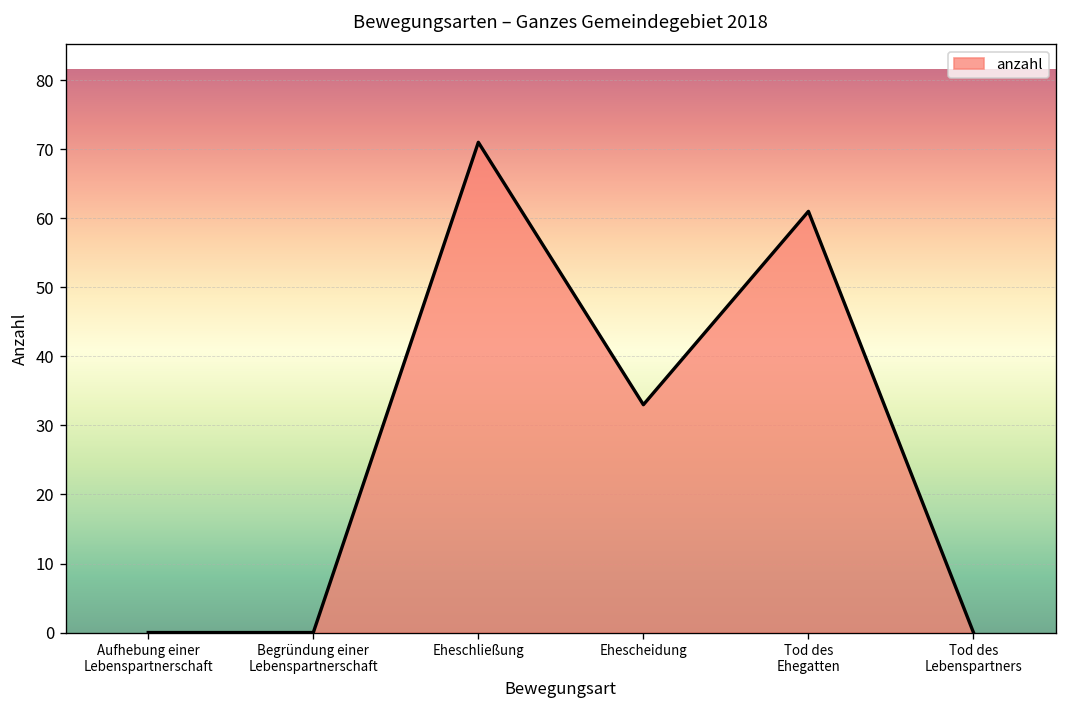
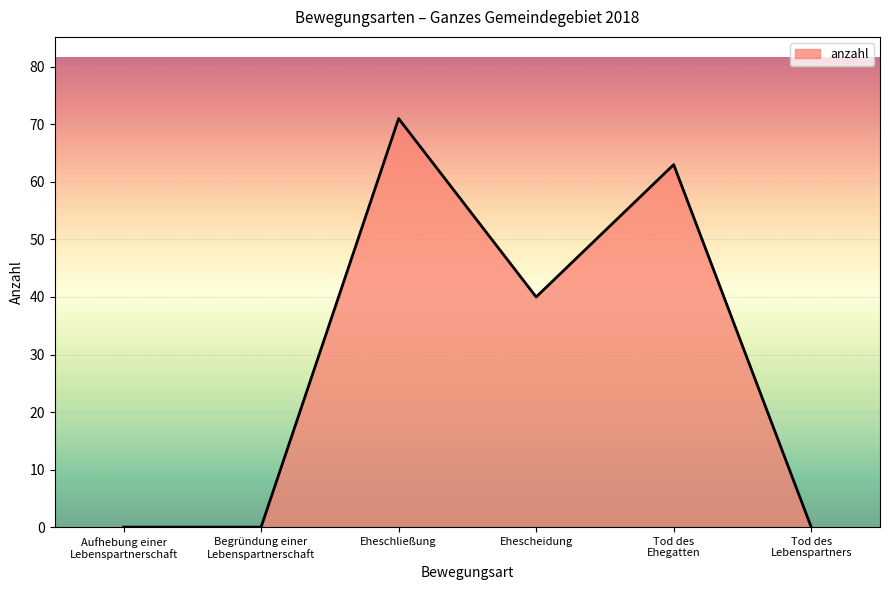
  {
    "Aufhebung einer Lebenspartnerschaft": 0,
    "Begründung einer Lebenspartnerschaft": 0,
    "Eheschließung": 71,
-   "Ehescheidung": 33,
-   "Tod des Ehegatten": 61,
+   "Ehescheidung": 40,
+   "Tod des Ehegatten": 63,
    "Tod des Lebenspartners": 0
  }
